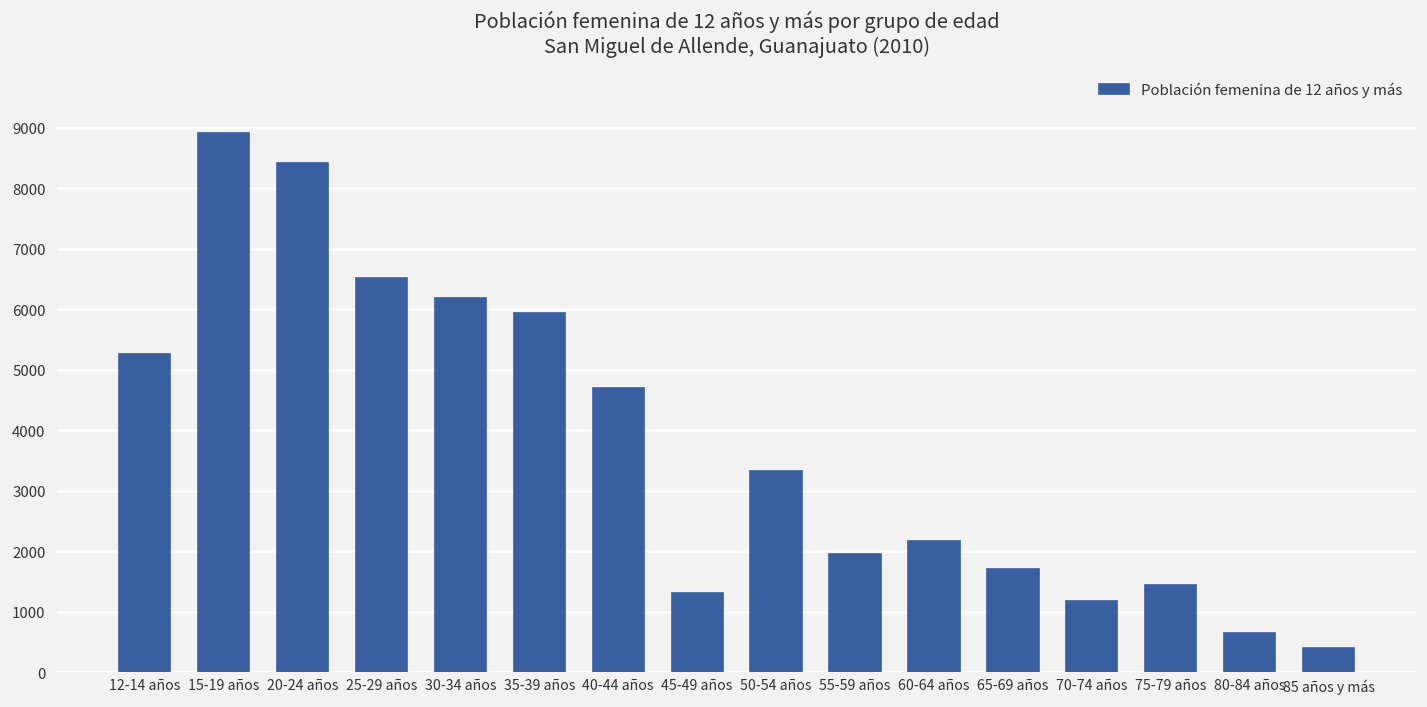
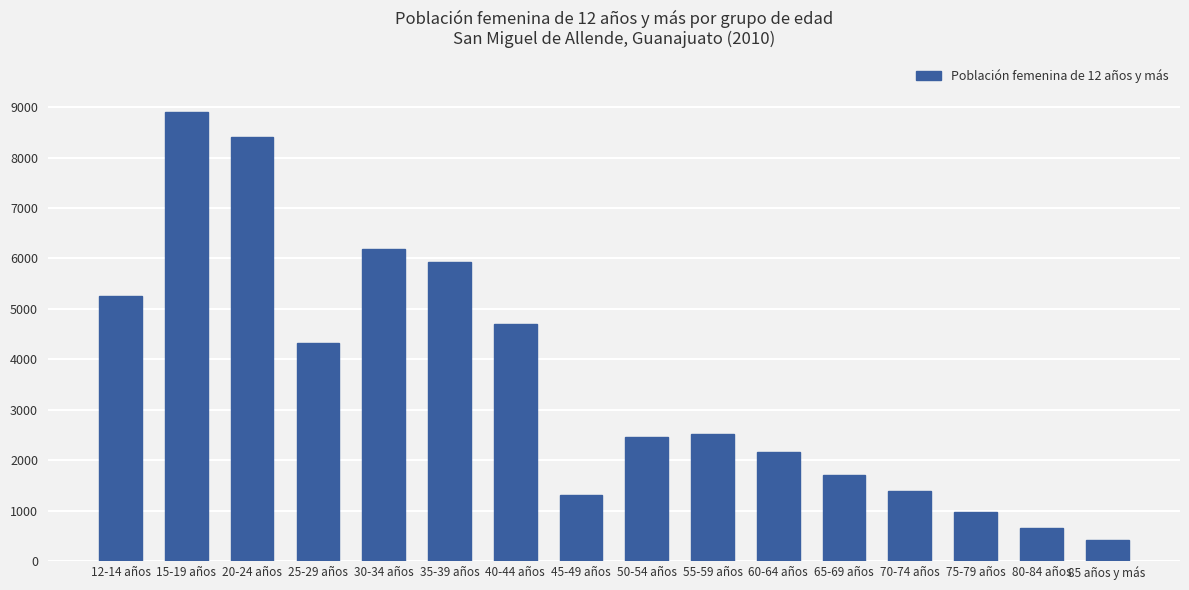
  {
    "12-14 años": 5300,
    "15-19 años": 8900,
    "20-24 años": 8400,
-   "25-29 años": 6500,
+   "25-29 años": 4300,
    "30-34 años": 6200,
    "35-39 años": 5900,
    "40-44 años": 4700,
    "45-49 años": 1300,
-   "50-54 años": 3300,
-   "55-59 años": 2000,
+   "50-54 años": 2500,
+   "55-59 años": 2500,
    "60-64 años": 2200,
    "65-69 años": 1700,
-   "70-74 años": 1200,
-   "75-79 años": 1400,
+   "70-74 años": 1400,
+   "75-79 años": 1000,
    "80-84 años": 700,
    "85 años y más": 400
  }
